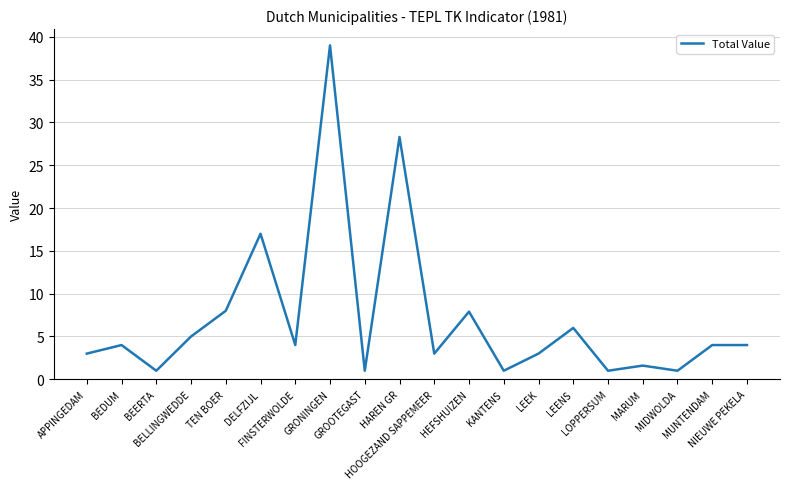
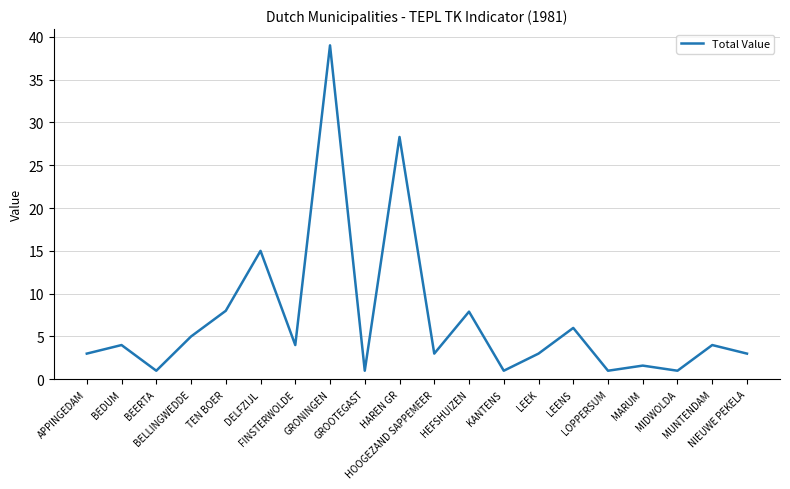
  {
    "APPINGEDAM": 3,
    "BEDUM": 4,
    "BEERTA": 1,
    "BELLINGWEDDE": 5,
    "TEN BOER": 8,
-   "DELFZIJL": 17,
+   "DELFZIJL": 15,
    "FINSTERWOLDE": 4,
    "GRONINGEN": 39,
    "GROOTEGAST": 1,
    "HAREN GR": 28,
    "HOOGEZAND SAPPEMEER": 3,
    "HEFSHUIZEN": 8,
    "KANTENS": 1,
    "LEEK": 3,
    "LEENS": 6,
    "LOPPERSUM": 1,
    "MARUM": 2,
    "MIDWOLDA": 1,
    "MUNTENDAM": 4,
-   "NIEUWE PEKELA": 4
+   "NIEUWE PEKELA": 3
  }
